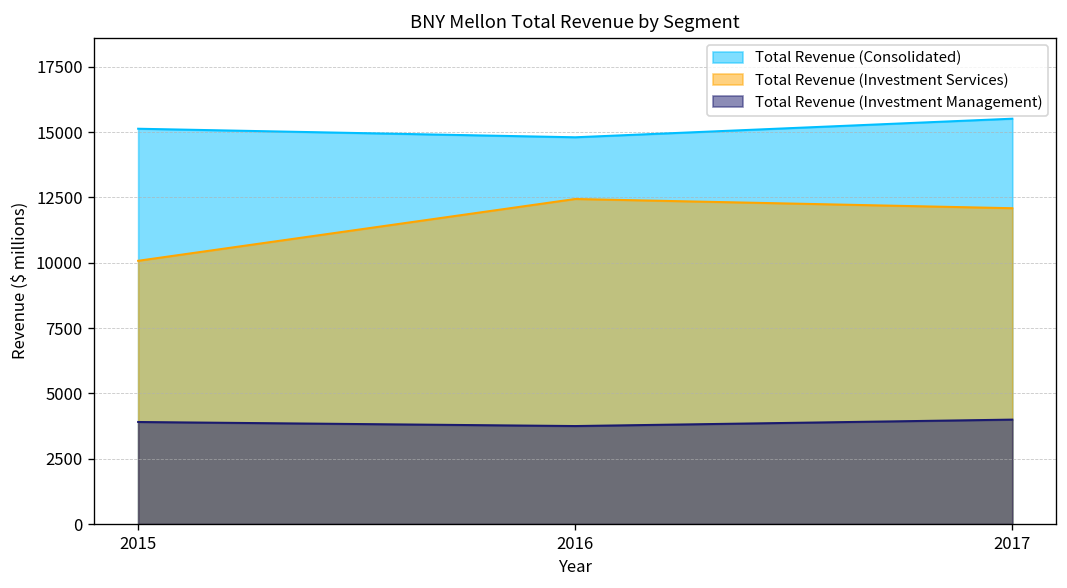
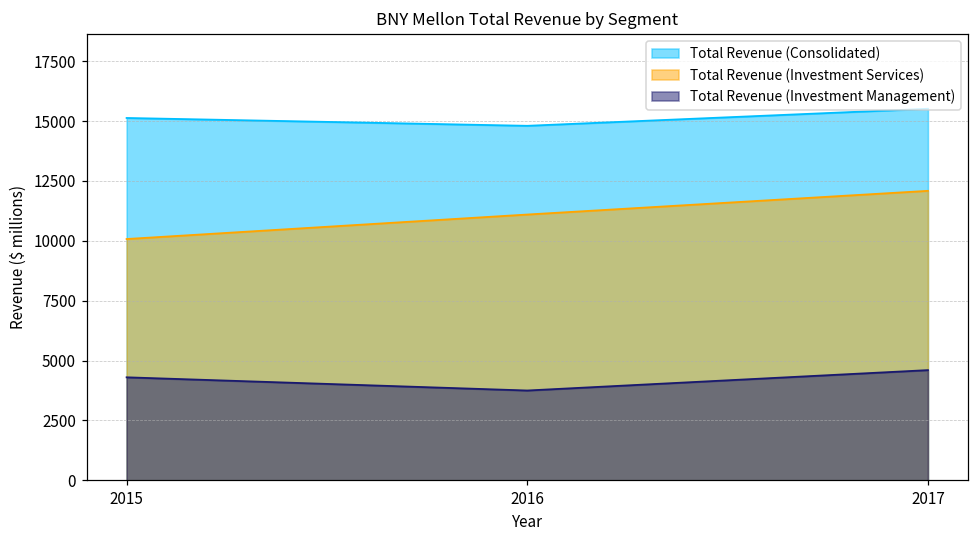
  {
    "Total Revenue (Consolidated)": {
      "2015": 15100,
      "2016": 14800
    },
    "Total Revenue (Investment Services)": {
      "2015": 10100,
-     "2016": 12400,
+     "2016": 11100,
      "2017": 12100
    },
    "Total Revenue (Investment Management)": {
-     "2015": 3900,
+     "2015": 4300,
      "2016": 3800,
-     "2017": 4000
+     "2017": 4600
    }
  }
